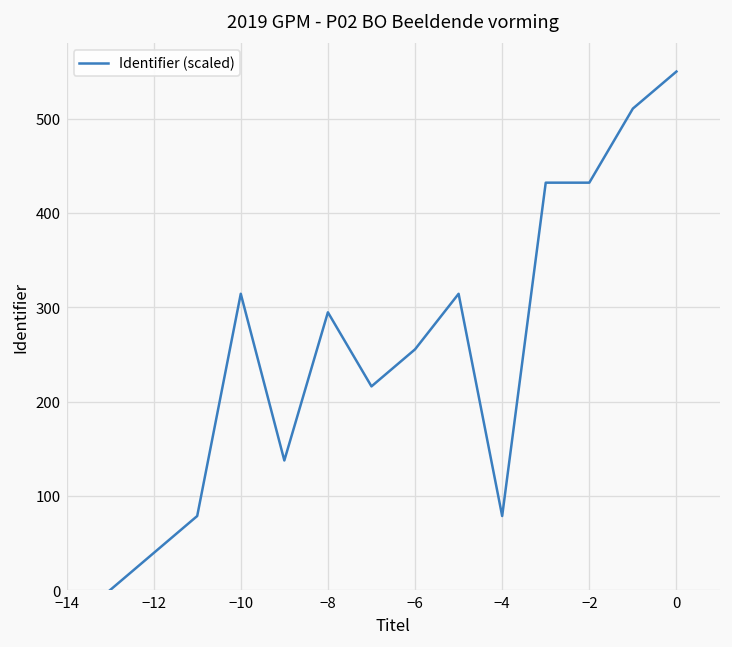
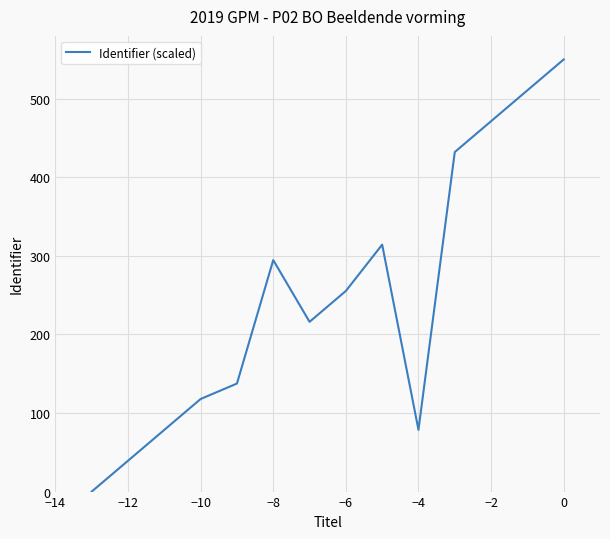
  {
    "−12": 40,
-   "−10": 310,
+   "−10": 120,
    "−8": 290,
    "−6": 260,
    "−4": 80,
-   "−2": 430,
+   "−2": 470,
    "0": 550
  }
